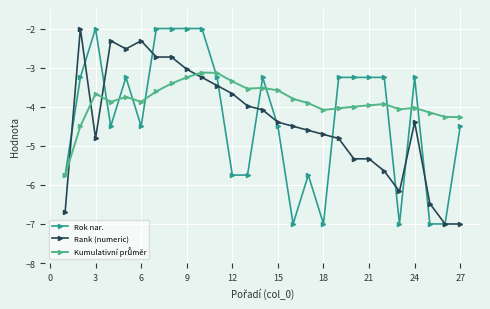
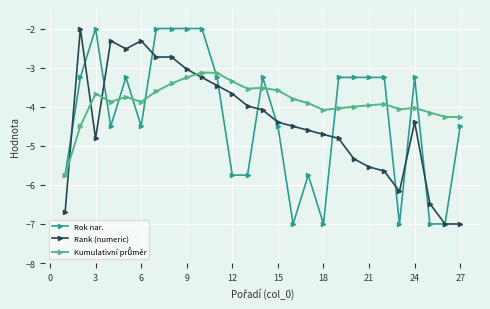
  {
    "Rank (numeric)": {
      "3": -4.8,
      "6": -2.3,
      "9": -3.0,
      "12": -3.7,
      "15": -4.4,
      "18": -4.7,
-     "21": -5.3,
+     "21": -5.5,
      "24": -4.4,
      "27": -7.0
    }
  }
